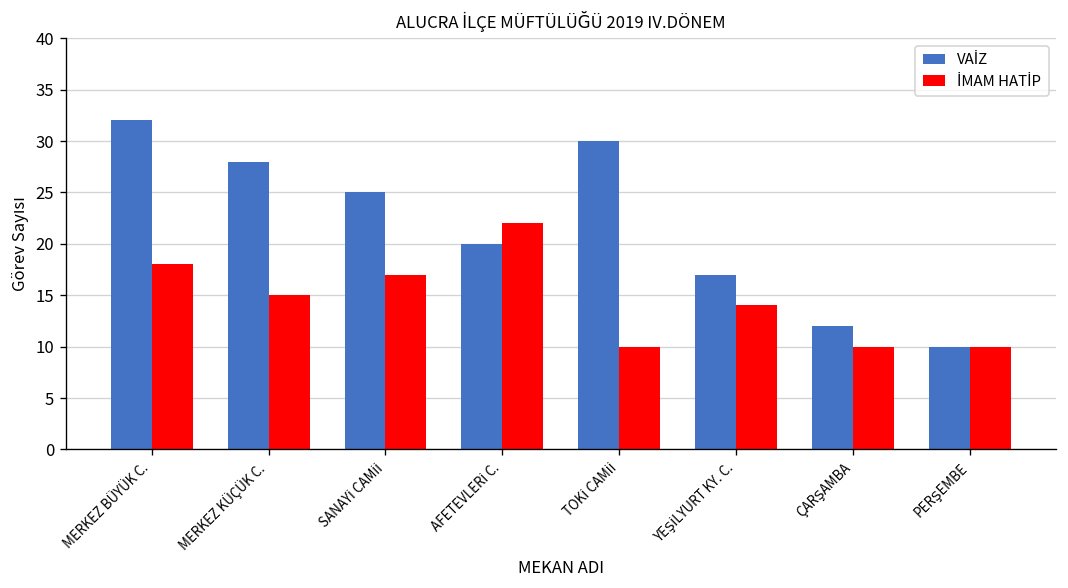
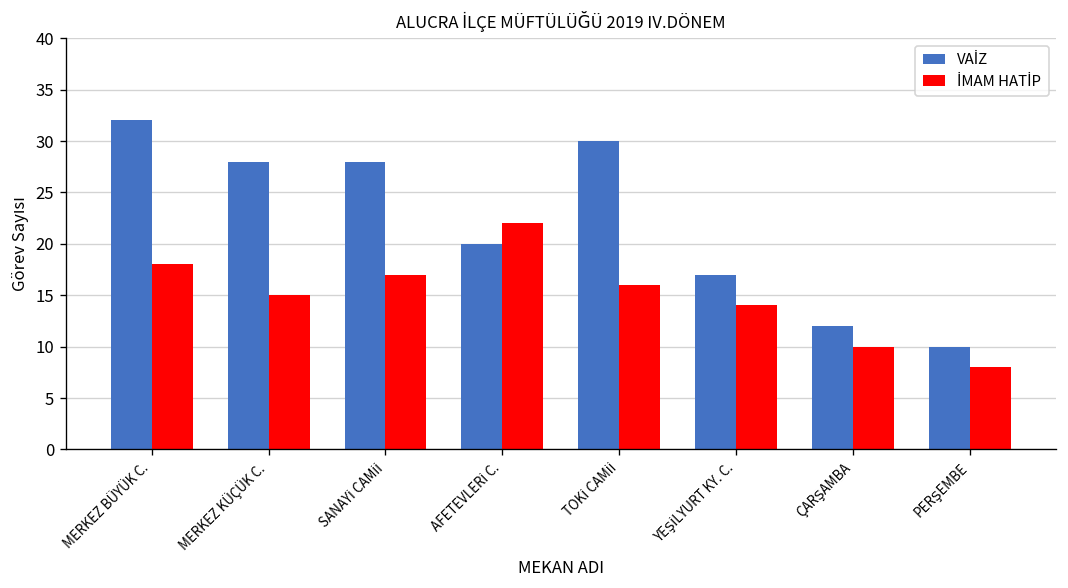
  {
    "VAİZ": {
      "MERKEZ BÜYÜK C.": 32,
      "MERKEZ KÜÇÜK C.": 28,
-     "SANAYİ CAMİİ": 25,
+     "SANAYİ CAMİİ": 28,
      "AFETEVLERİ C.": 20,
      "TOKİ CAMİİ": 30,
      "YEŞİLYURT KY. C.": 17,
      "ÇARŞAMBA": 12,
      "PERŞEMBE": 10
    },
    "İMAM HATİP": {
      "MERKEZ BÜYÜK C.": 18,
      "MERKEZ KÜÇÜK C.": 15,
      "SANAYİ CAMİİ": 17,
      "AFETEVLERİ C.": 22,
-     "TOKİ CAMİİ": 10,
+     "TOKİ CAMİİ": 16,
      "YEŞİLYURT KY. C.": 14,
      "ÇARŞAMBA": 10,
-     "PERŞEMBE": 10
+     "PERŞEMBE": 8
    }
  }
